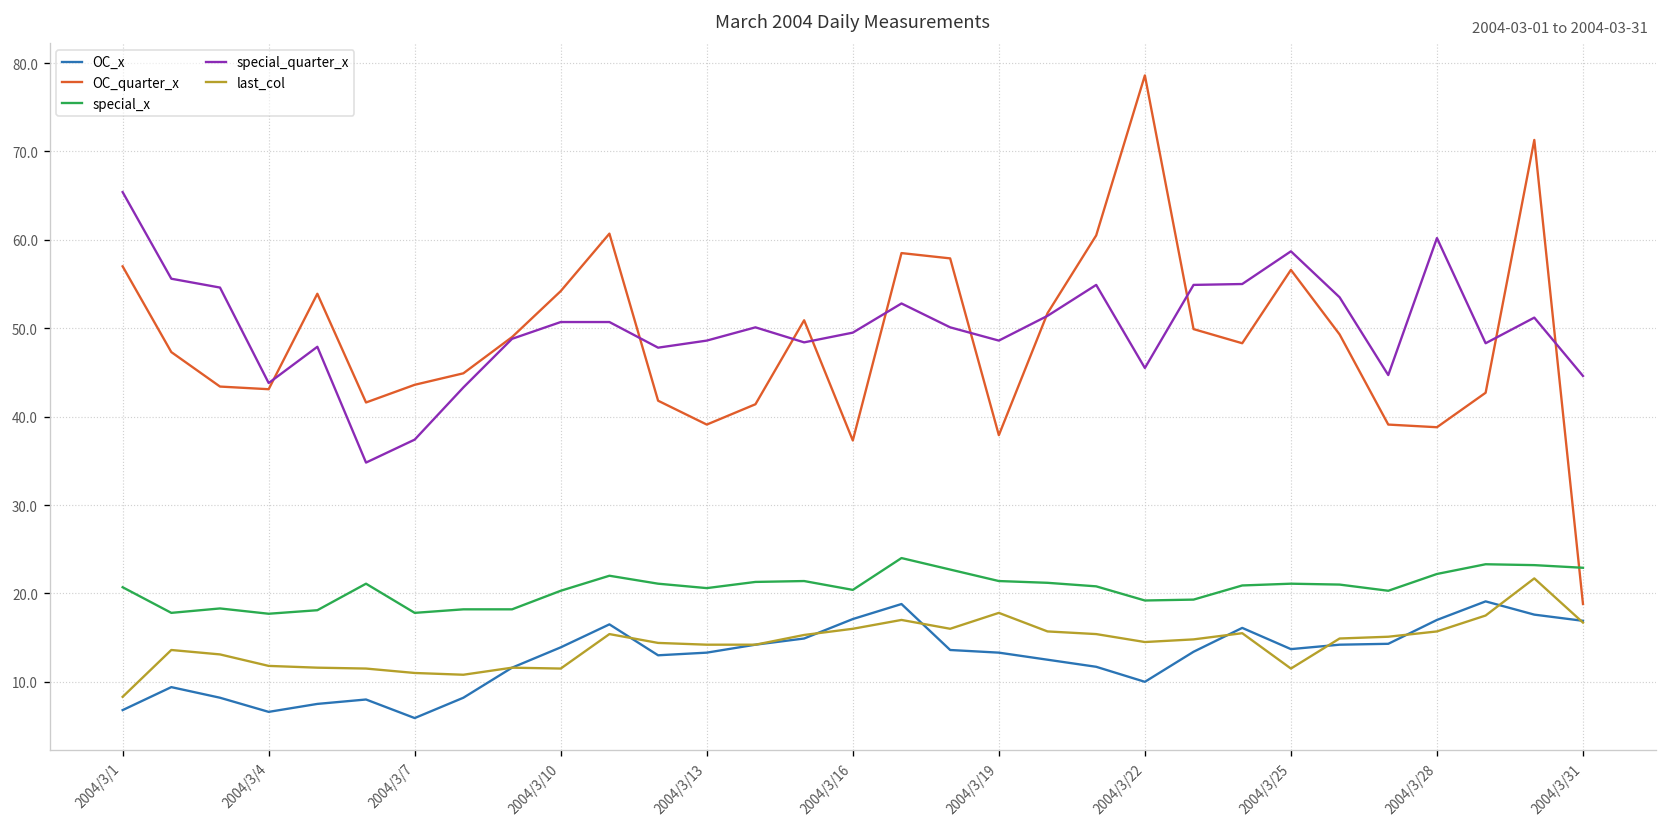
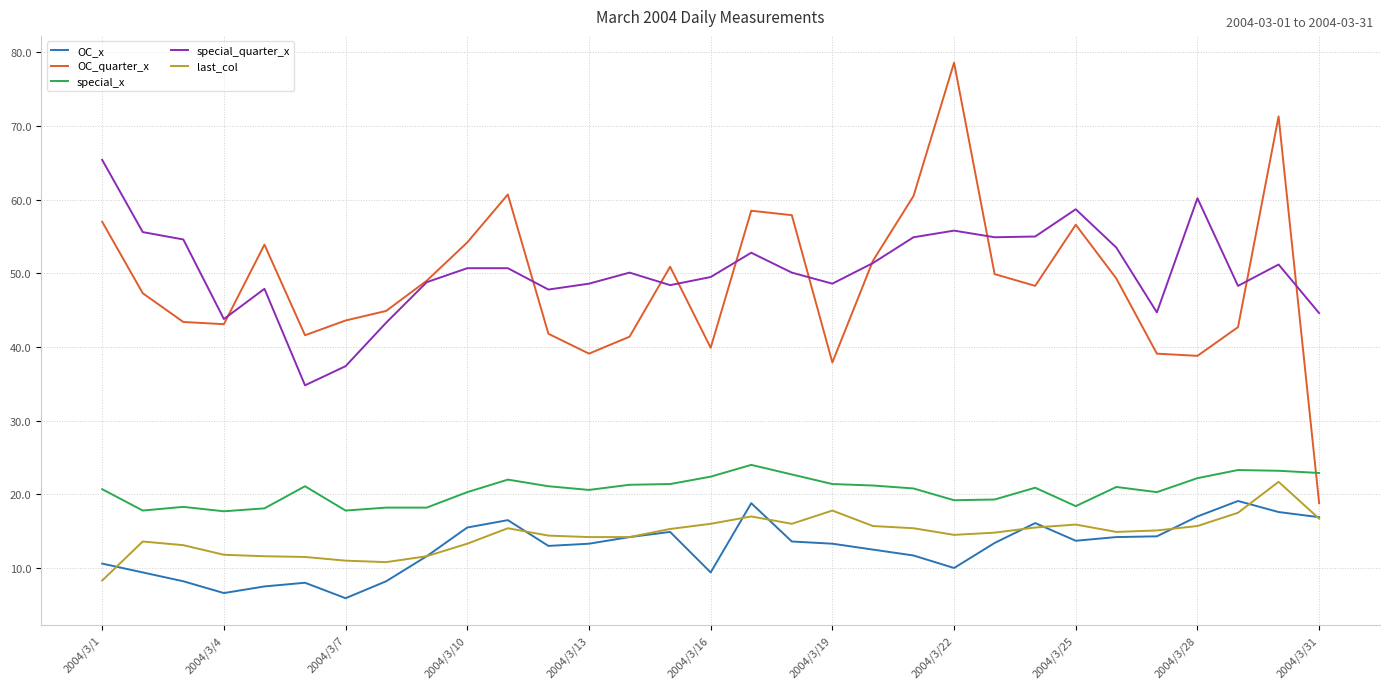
  {
    "OC_x": {
-     "2004/3/1": 7,
+     "2004/3/1": 11,
      "2004/3/4": 7,
      "2004/3/7": 6,
-     "2004/3/10": 14,
+     "2004/3/10": 16,
      "2004/3/13": 13,
-     "2004/3/16": 17,
+     "2004/3/16": 9,
      "2004/3/19": 13,
      "2004/3/22": 10,
      "2004/3/25": 14,
      "2004/3/28": 17
    },
    "OC_quarter_x": {
      "2004/3/1": 57,
      "2004/3/4": 43,
      "2004/3/7": 44,
      "2004/3/10": 54,
      "2004/3/13": 39,
-     "2004/3/16": 37,
+     "2004/3/16": 40,
      "2004/3/19": 38,
      "2004/3/22": 79,
      "2004/3/25": 57,
      "2004/3/28": 39,
      "2004/3/31": 19
    },
    "special_x": {
      "2004/3/1": 21,
      "2004/3/4": 18,
      "2004/3/7": 18,
      "2004/3/10": 20,
      "2004/3/13": 21,
-     "2004/3/16": 20,
+     "2004/3/16": 22,
      "2004/3/19": 21,
      "2004/3/22": 19,
-     "2004/3/25": 21,
+     "2004/3/25": 18,
      "2004/3/28": 22,
      "2004/3/31": 23
    },
    "special_quarter_x": {
      "2004/3/1": 65,
      "2004/3/4": 44,
      "2004/3/7": 37,
      "2004/3/10": 51,
      "2004/3/13": 49,
      "2004/3/16": 50,
      "2004/3/19": 49,
-     "2004/3/22": 46,
+     "2004/3/22": 56,
      "2004/3/25": 59,
      "2004/3/28": 60,
      "2004/3/31": 45
    },
    "last_col": {
      "2004/3/1": 8,
      "2004/3/4": 12,
      "2004/3/7": 11,
-     "2004/3/10": 12,
+     "2004/3/10": 13,
      "2004/3/13": 14,
      "2004/3/16": 16,
      "2004/3/19": 18,
      "2004/3/22": 15,
-     "2004/3/25": 12,
+     "2004/3/25": 16,
      "2004/3/28": 16
    }
  }
